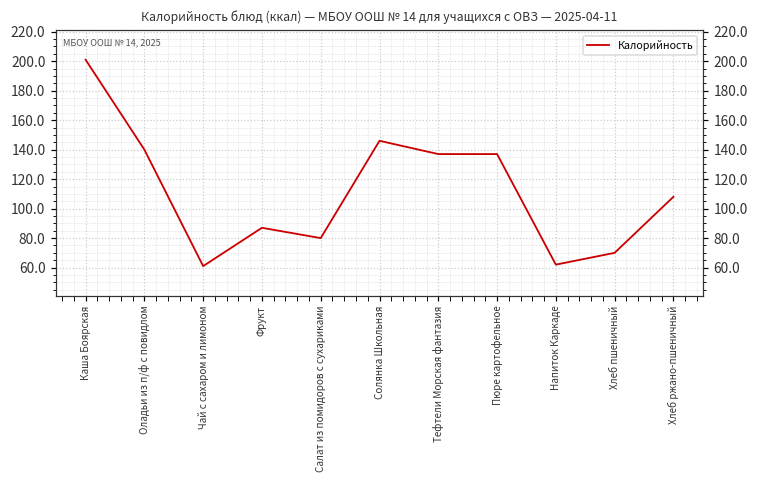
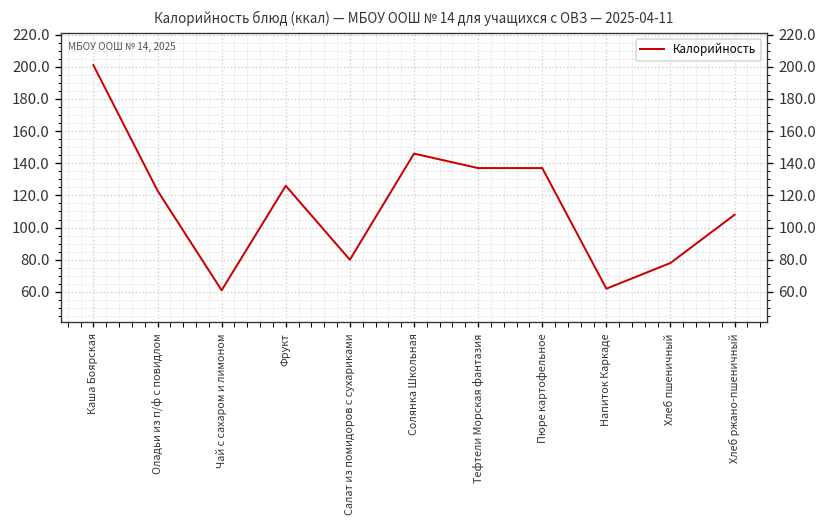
  {
-   "Оладьи из п/ф с повидлом": 140,
+   "Оладьи из п/ф с повидлом": 123,
    "Чай с сахаром и лимоном": 61,
-   "Фрукт": 87,
+   "Фрукт": 126,
    "Салат из помидоров с сухариками": 80,
    "Солянка Школьная": 146,
    "Тефтели Морская фантазия": 137,
    "Пюре картофельное": 137,
    "Напиток Каркаде": 62,
-   "Хлеб пшеничный": 70,
+   "Хлеб пшеничный": 78,
    "Хлеб ржано-пшеничный": 108
  }
